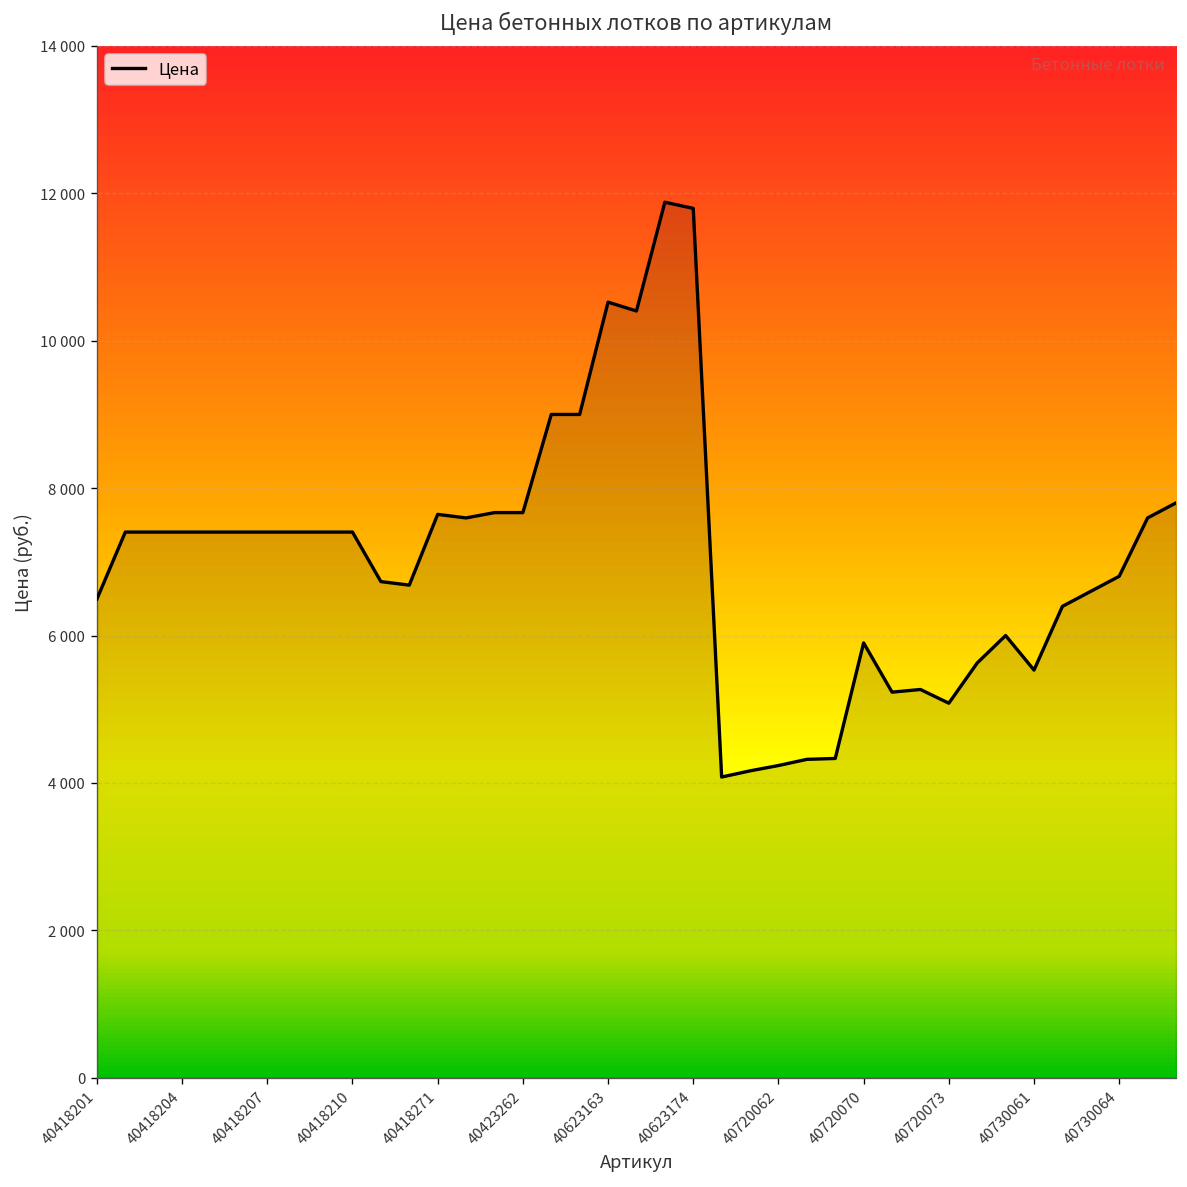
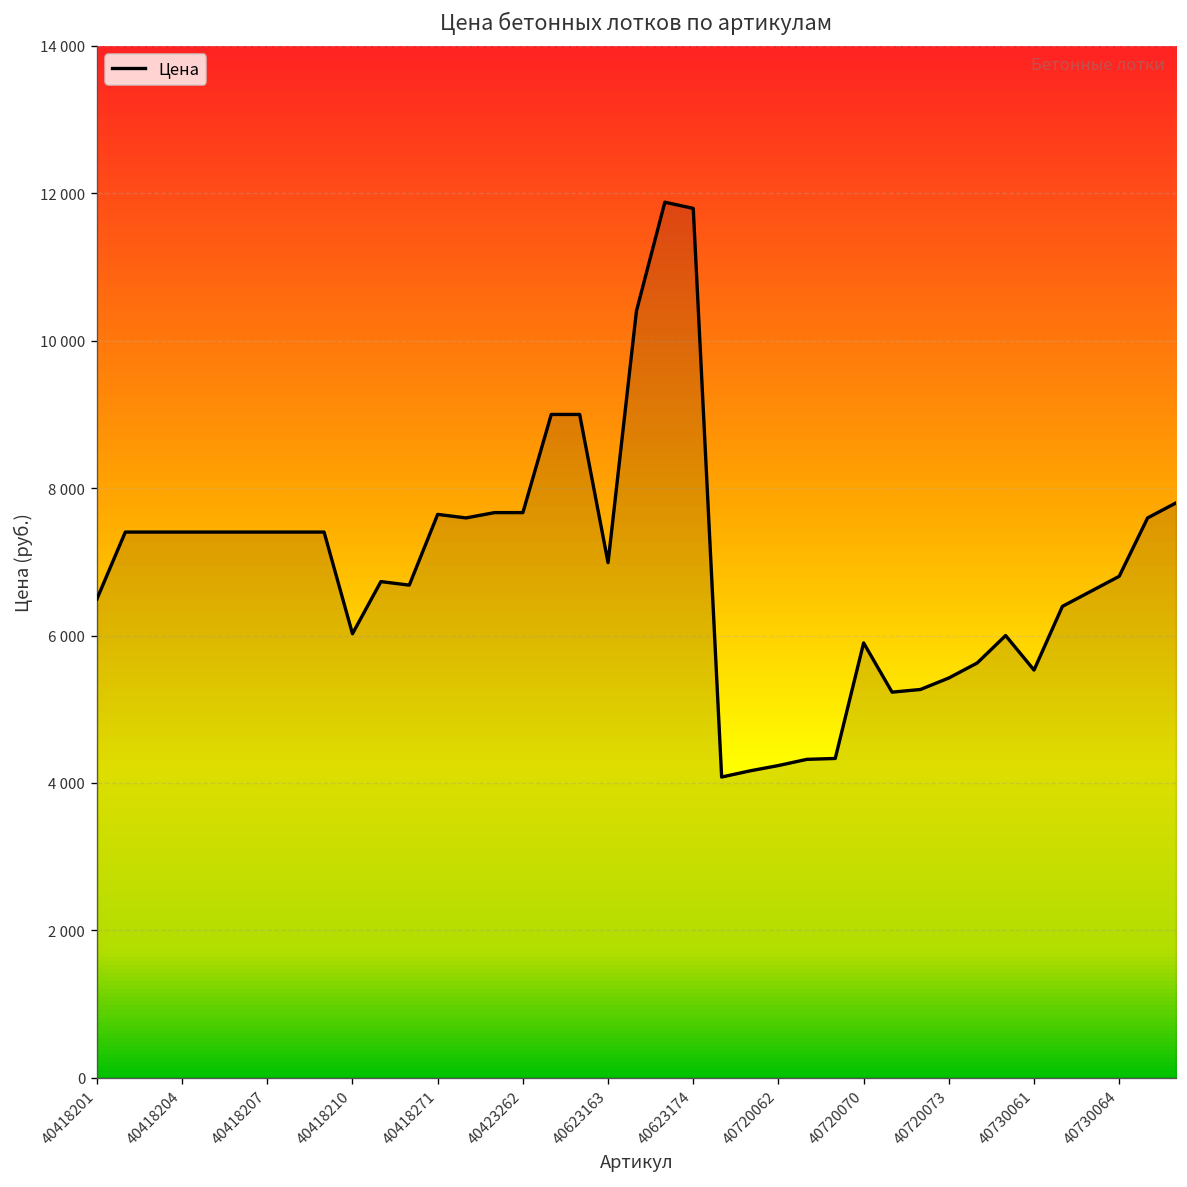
  {
    "40418201": 6500,
    "40418204": 7400,
    "40418207": 7400,
-   "40418210": 7400,
+   "40418210": 6000,
    "40418271": 7600,
    "40423262": 7700,
-   "40623163": 10500,
+   "40623163": 7000,
    "40623174": 11800,
    "40720062": 4200,
    "40720070": 5900,
-   "40720073": 5100,
+   "40720073": 5400,
    "40730061": 5500,
    "40730064": 6800
  }
